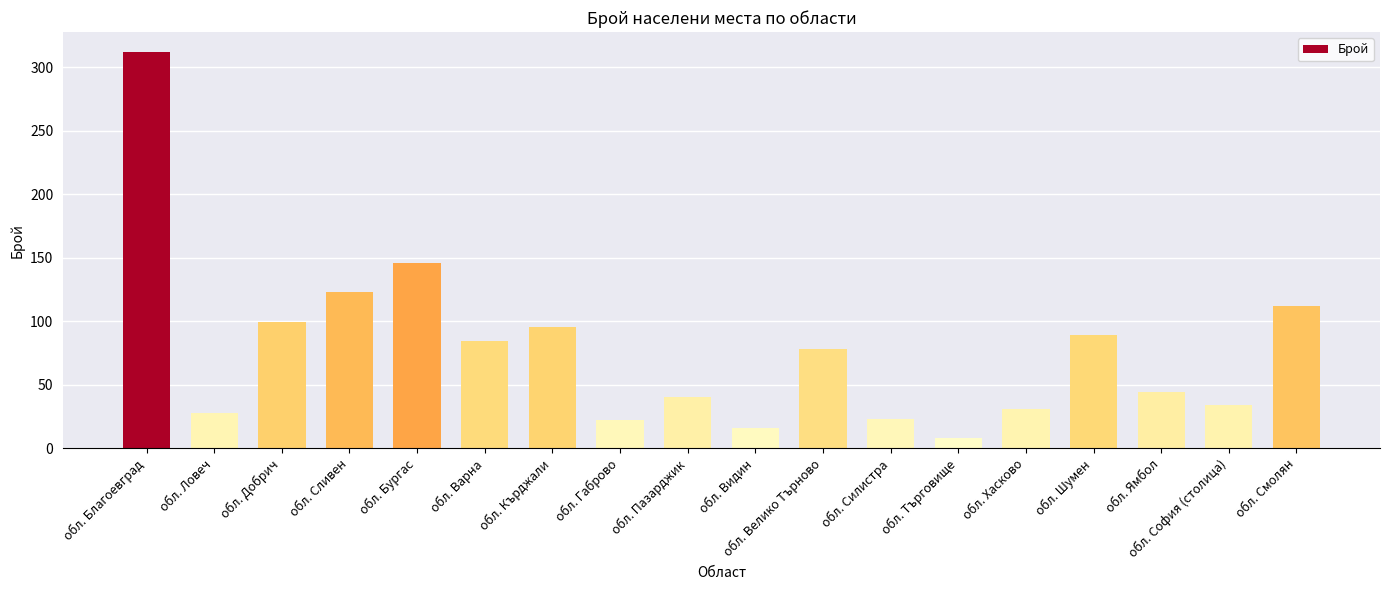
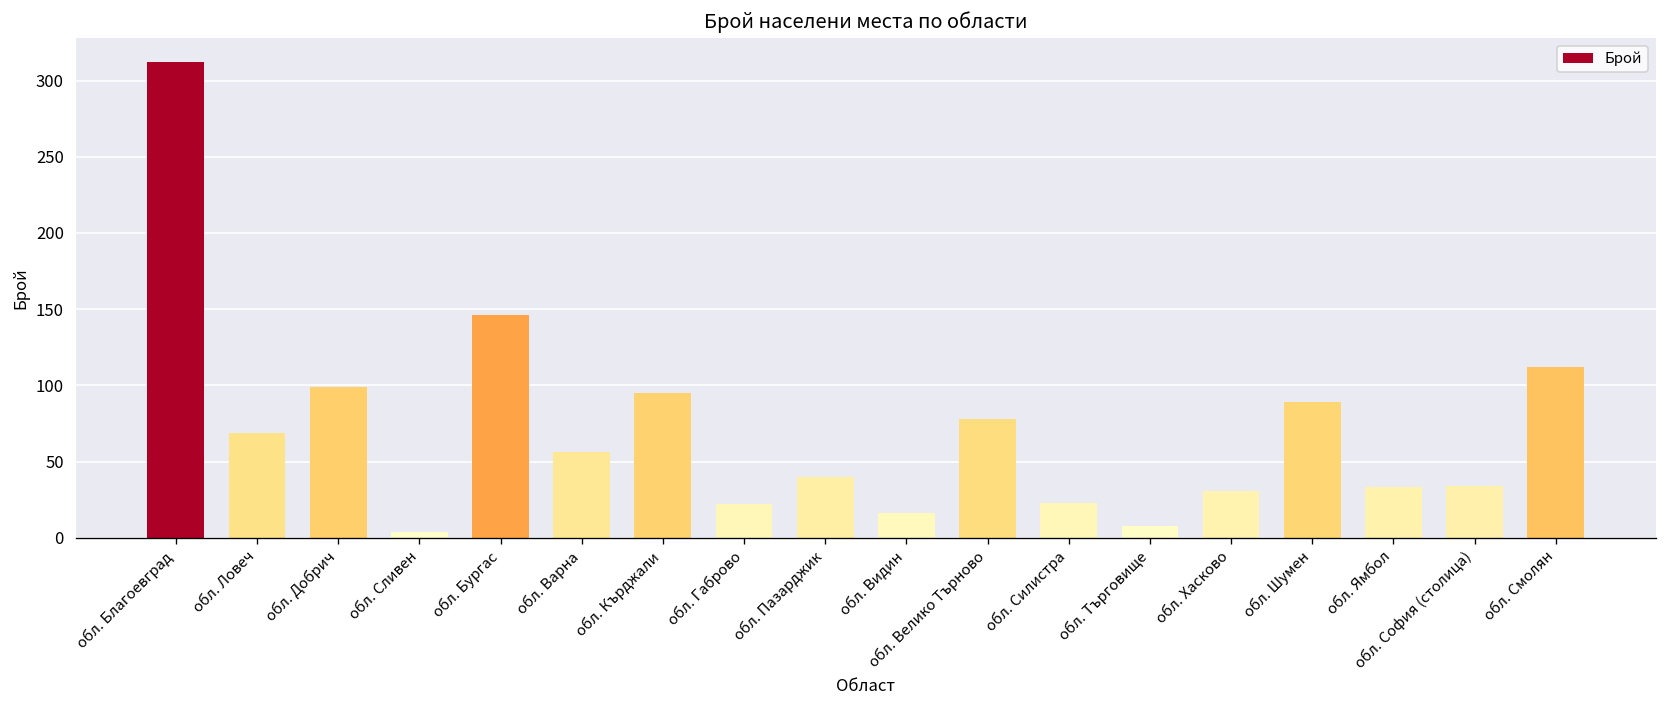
  {
    "обл. Благоевград": 312,
-   "обл. Ловеч": 28,
+   "обл. Ловеч": 69,
    "обл. Добрич": 99,
-   "обл. Сливен": 123,
+   "обл. Сливен": 4,
    "обл. Бургас": 146,
-   "обл. Варна": 84,
+   "обл. Варна": 56,
    "обл. Кърджали": 95,
    "обл. Габрово": 22,
    "обл. Пазарджик": 40,
    "обл. Видин": 16,
    "обл. Велико Търново": 78,
    "обл. Силистра": 23,
    "обл. Търговище": 8,
    "обл. Хасково": 31,
    "обл. Шумен": 89,
-   "обл. Ямбол": 44,
+   "обл. Ямбол": 33,
    "обл. София (столица)": 34,
    "обл. Смолян": 112
  }
